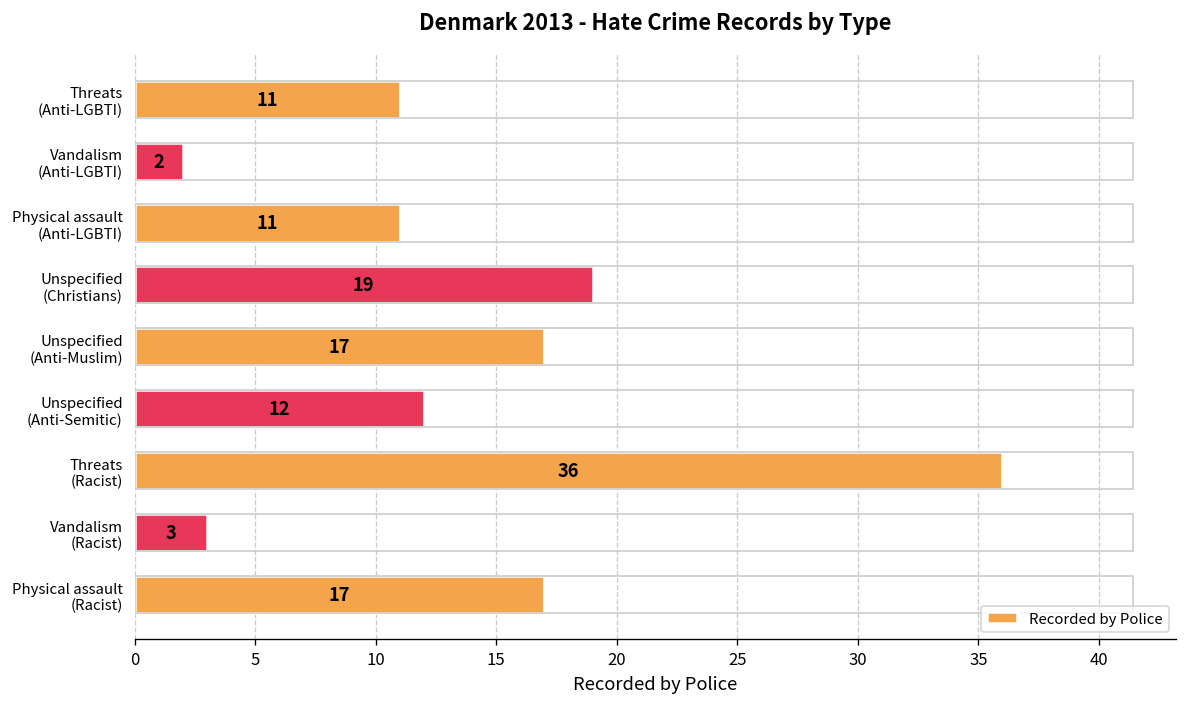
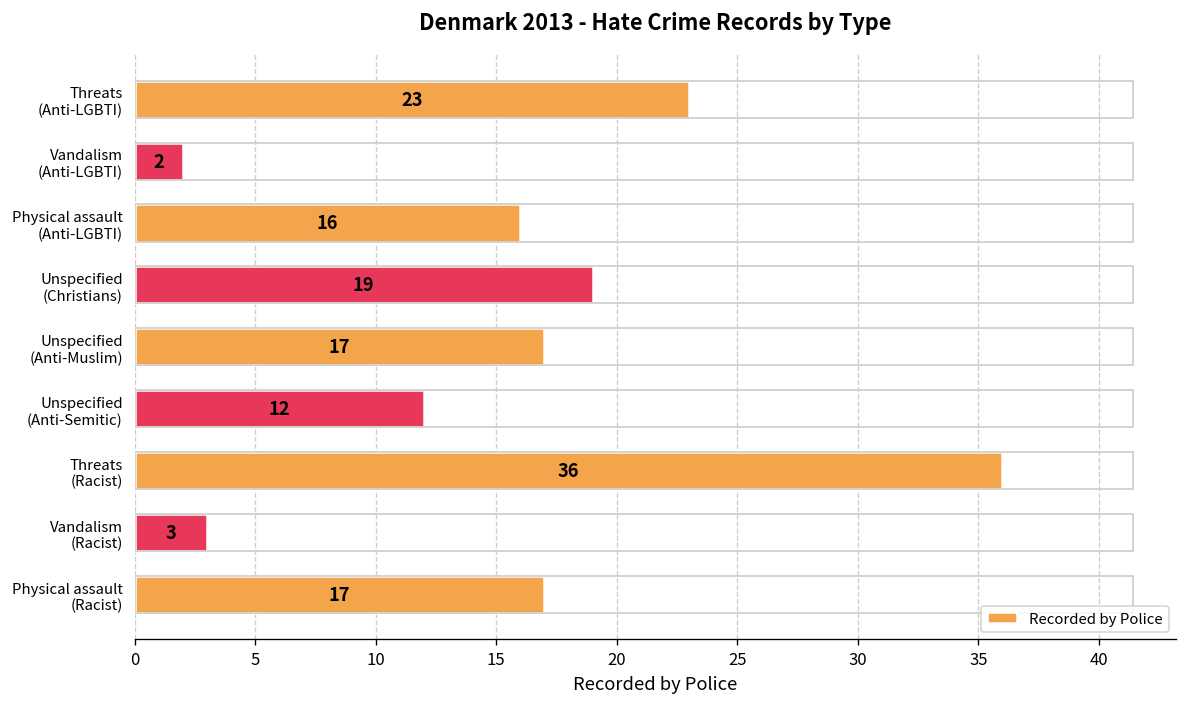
  {
-   "Threats (Anti-LGBTI)": 11,
+   "Threats (Anti-LGBTI)": 23,
    "Vandalism (Anti-LGBTI)": 2,
-   "Physical assault (Anti-LGBTI)": 11,
+   "Physical assault (Anti-LGBTI)": 16,
    "Unspecified (Christians)": 19,
    "Unspecified (Anti-Muslim)": 17,
    "Unspecified (Anti-Semitic)": 12,
    "Threats (Racist)": 36,
    "Vandalism (Racist)": 3,
    "Physical assault (Racist)": 17
  }
